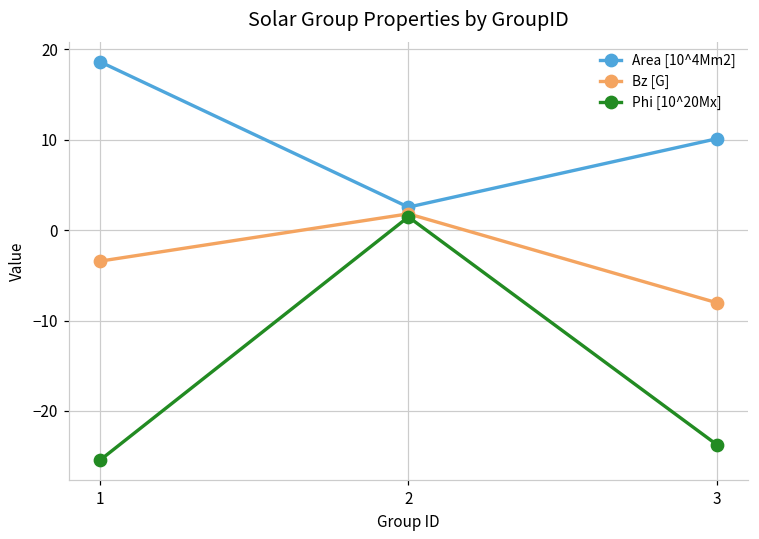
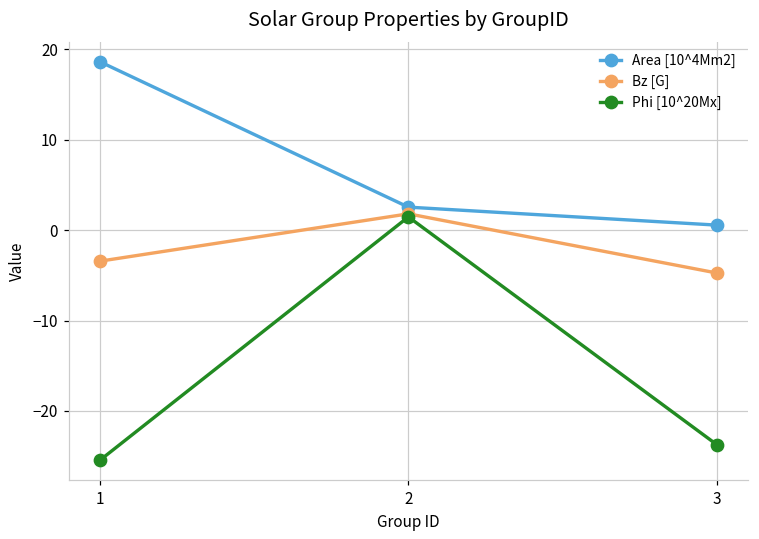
  {
    "Area [10^4Mm2]": {
      "1": 19,
      "2": 3,
-     "3": 10
+     "3": 1
    },
    "Bz [G]": {
      "1": -3,
      "2": 2,
-     "3": -8
+     "3": -5
    },
    "Phi [10^20Mx]": {
      "1": -25,
      "2": 1,
      "3": -24
    }
  }
